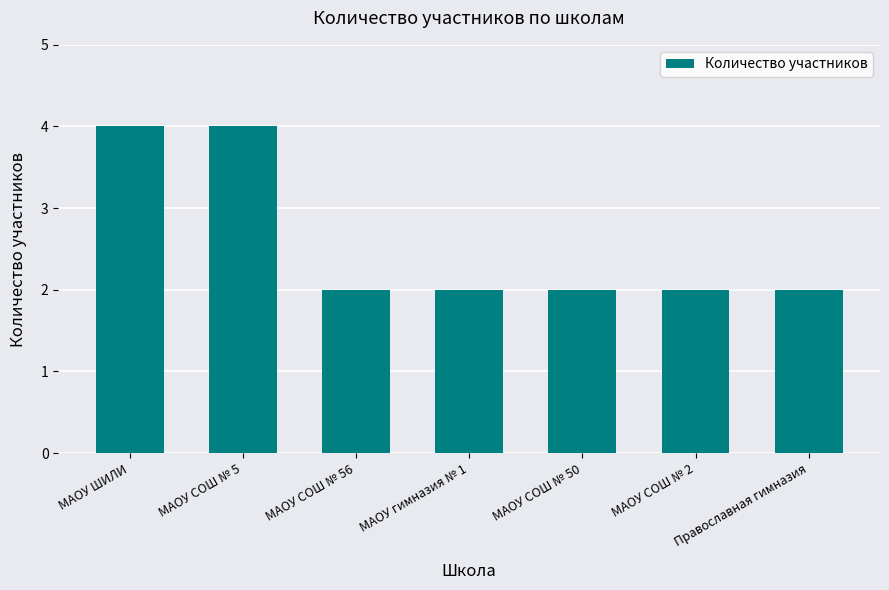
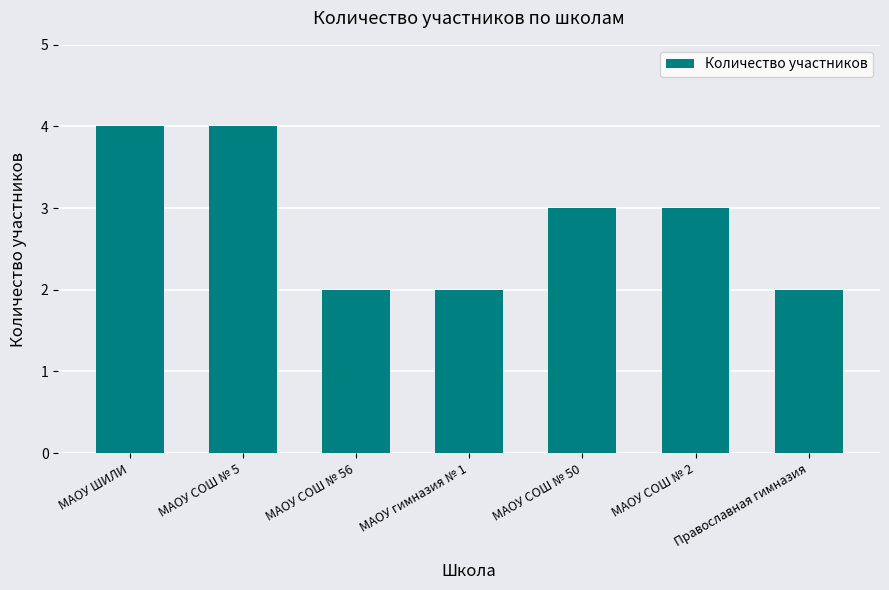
  {
    "МАОУ ШИЛИ": 4,
    "МАОУ СОШ № 5": 4,
    "МАОУ СОШ № 56": 2,
    "МАОУ гимназия № 1": 2,
-   "МАОУ СОШ № 50": 2,
-   "МАОУ СОШ № 2": 2,
+   "МАОУ СОШ № 50": 3,
+   "МАОУ СОШ № 2": 3,
    "Православная гимназия": 2
  }
